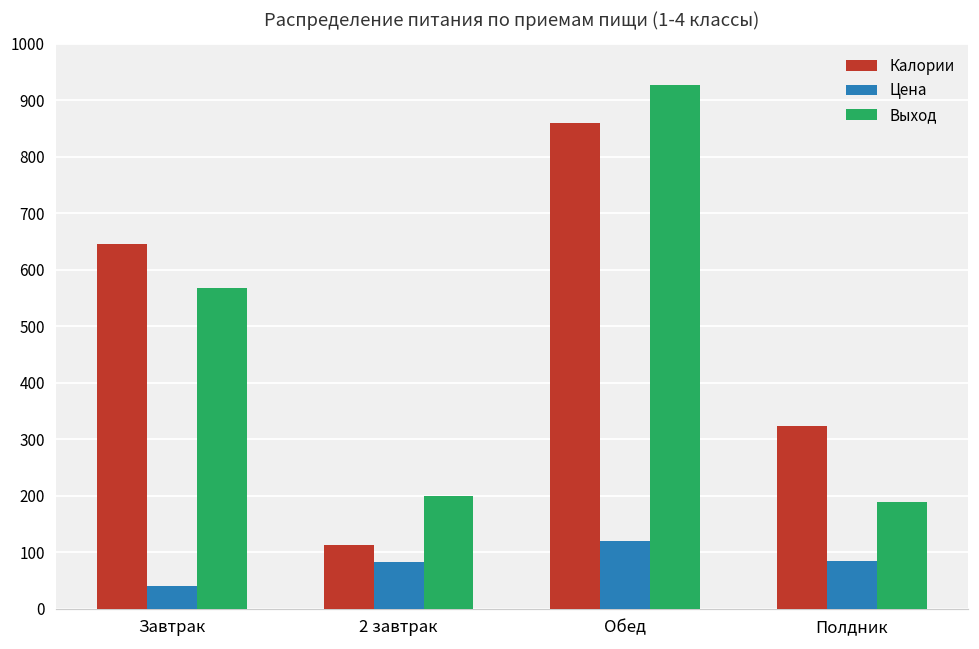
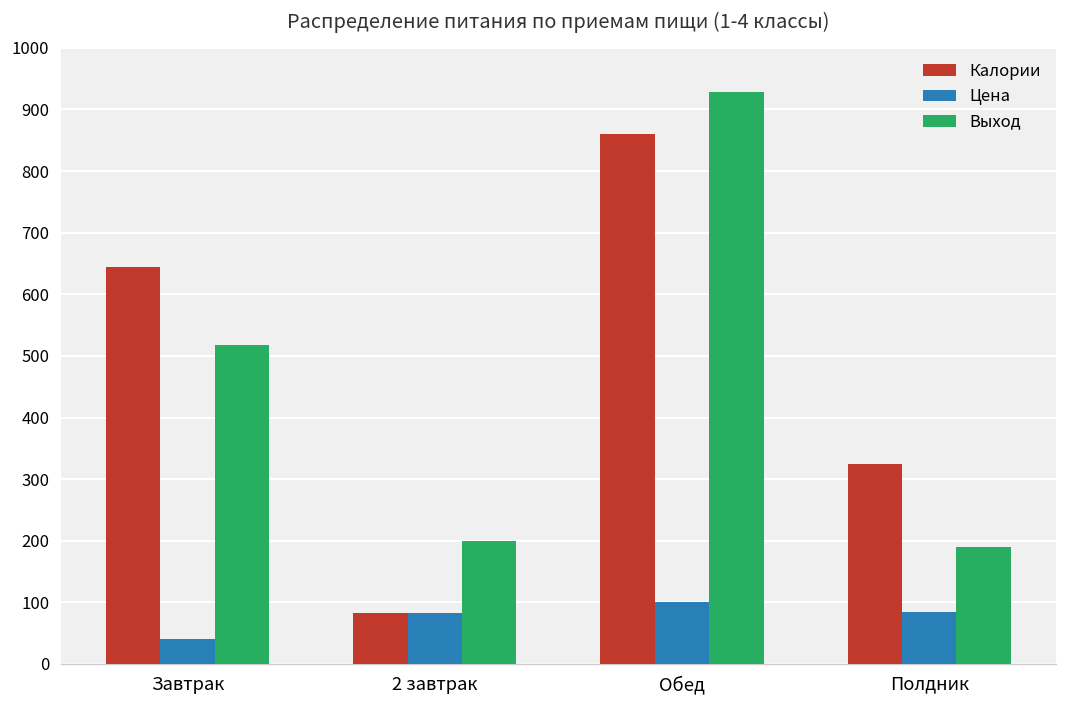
  {
    "Калории": {
      "Завтрак": 650,
-     "2 завтрак": 110,
+     "2 завтрак": 80,
      "Обед": 860,
      "Полдник": 320
    },
    "Цена": {
      "Завтрак": 40,
      "2 завтрак": 80,
-     "Обед": 120,
+     "Обед": 100,
      "Полдник": 90
    },
    "Выход": {
-     "Завтрак": 570,
+     "Завтрак": 520,
      "2 завтрак": 200,
      "Обед": 930,
      "Полдник": 190
    }
  }
